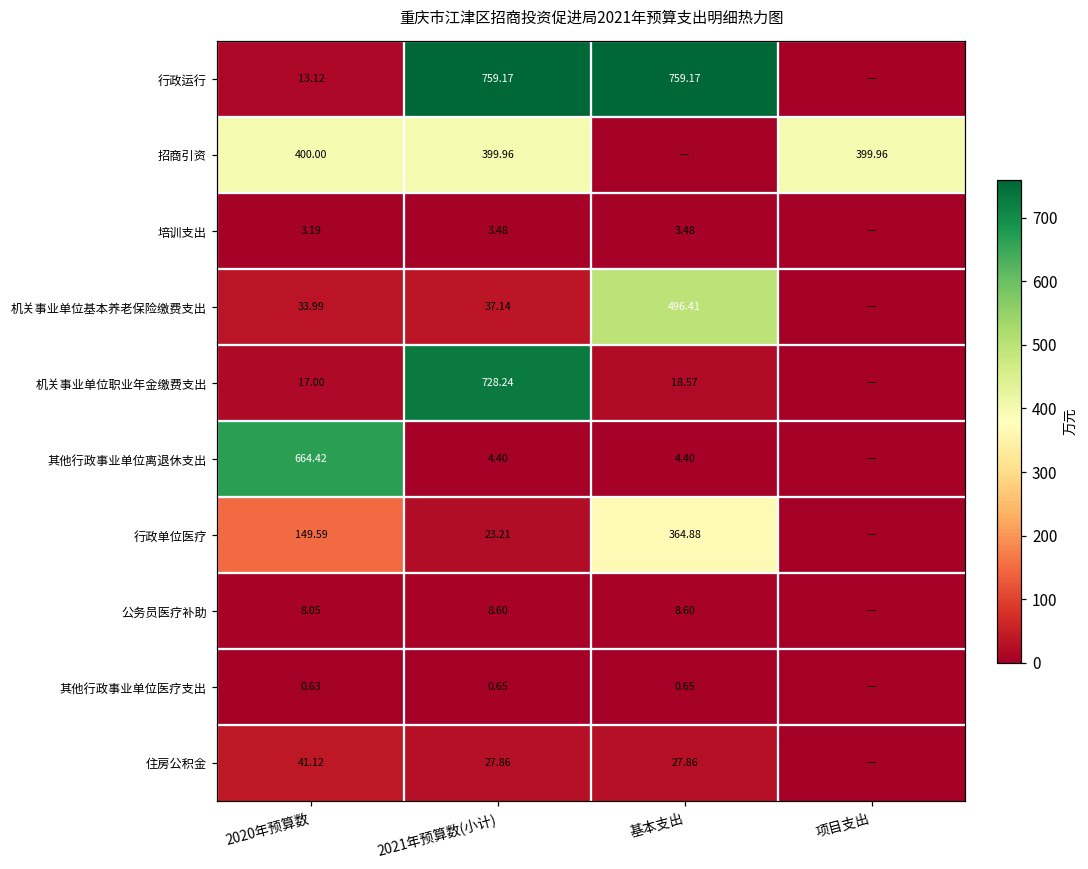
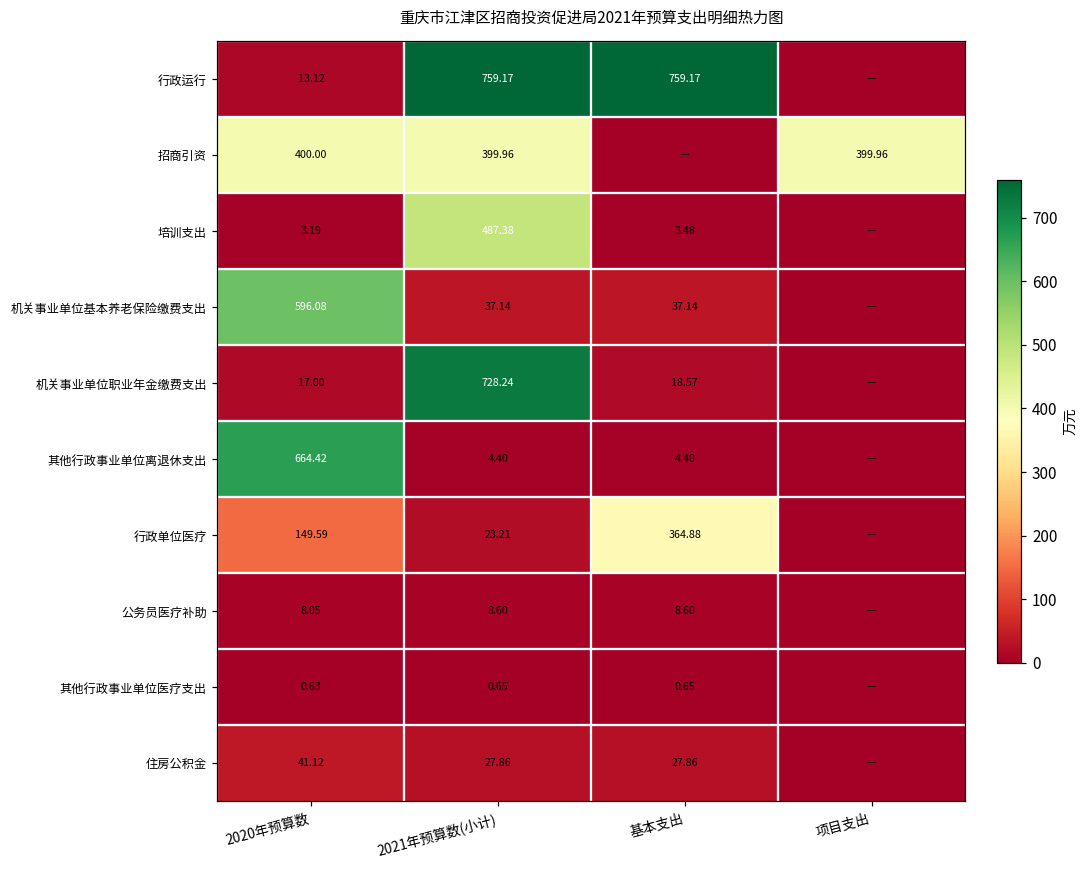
  {
    "行政运行": {
      "2020年预算数": 13.12,
      "2021年预算数(小计)": 759.17,
      "基本支出": 759.17
    },
    "招商引资": {
      "2020年预算数": 400.00,
      "2021年预算数(小计)": 399.96,
      "项目支出": 399.96
    },
    "培训支出": {
      "2020年预算数": 3.19,
-     "2021年预算数(小计)": 3.48,
+     "2021年预算数(小计)": 487.38,
      "基本支出": 3.48
    },
    "机关事业单位基本养老保险缴费支出": {
-     "2020年预算数": 33.99,
+     "2020年预算数": 596.08,
      "2021年预算数(小计)": 37.14,
-     "基本支出": 496.41
+     "基本支出": 37.14
    },
    "机关事业单位职业年金缴费支出": {
      "2020年预算数": 17.00,
      "2021年预算数(小计)": 728.24,
      "基本支出": 18.57
    },
    "其他行政事业单位离退休支出": {
      "2020年预算数": 664.42,
      "2021年预算数(小计)": 4.40,
      "基本支出": 4.40
    },
    "行政单位医疗": {
      "2020年预算数": 149.59,
      "2021年预算数(小计)": 23.21,
      "基本支出": 364.88
    },
    "公务员医疗补助": {
      "2020年预算数": 8.05,
      "2021年预算数(小计)": 8.60,
      "基本支出": 8.60
    },
    "其他行政事业单位医疗支出": {
      "2020年预算数": 0.63,
      "2021年预算数(小计)": 0.65,
      "基本支出": 0.65
    },
    "住房公积金": {
      "2020年预算数": 41.12,
      "2021年预算数(小计)": 27.86,
      "基本支出": 27.86
    }
  }
